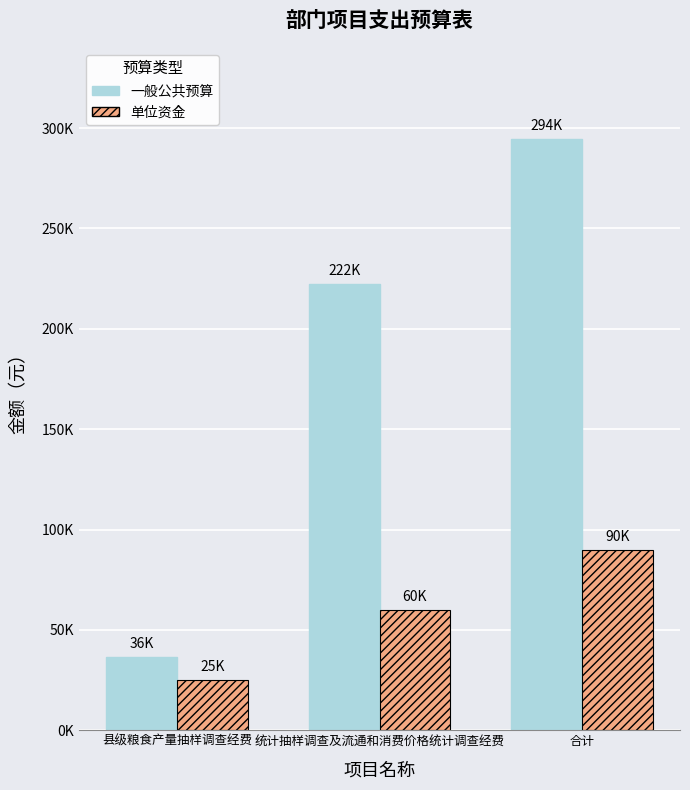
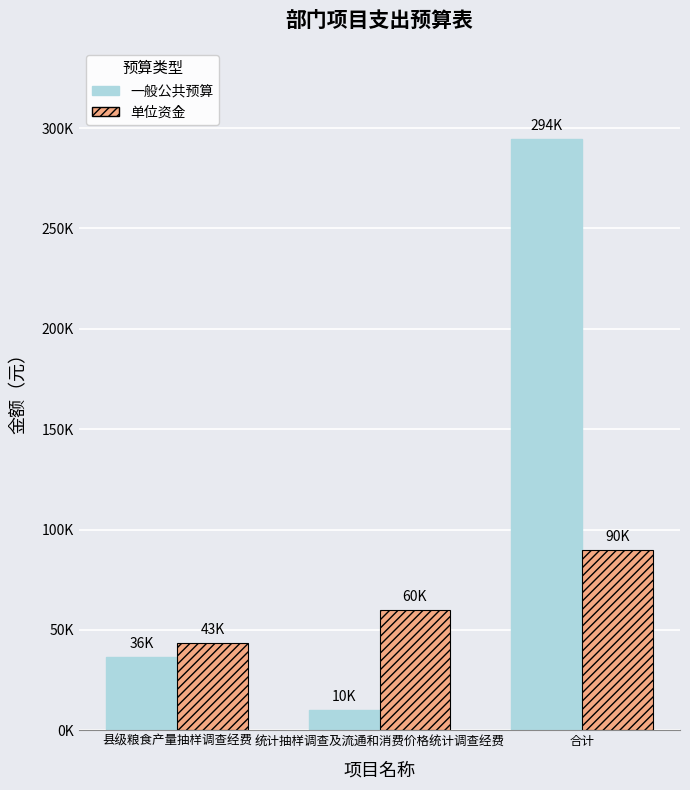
  {
    "一般公共预算": {
      "县级粮食产量抽样调查经费": "36K",
-     "统计抽样调查及流通和消费价格统计调查经费": "222K",
+     "统计抽样调查及流通和消费价格统计调查经费": "10K",
      "合计": "294K"
    },
    "单位资金": {
-     "县级粮食产量抽样调查经费": "25K",
+     "县级粮食产量抽样调查经费": "43K",
      "统计抽样调查及流通和消费价格统计调查经费": "60K",
      "合计": "90K"
    }
  }
